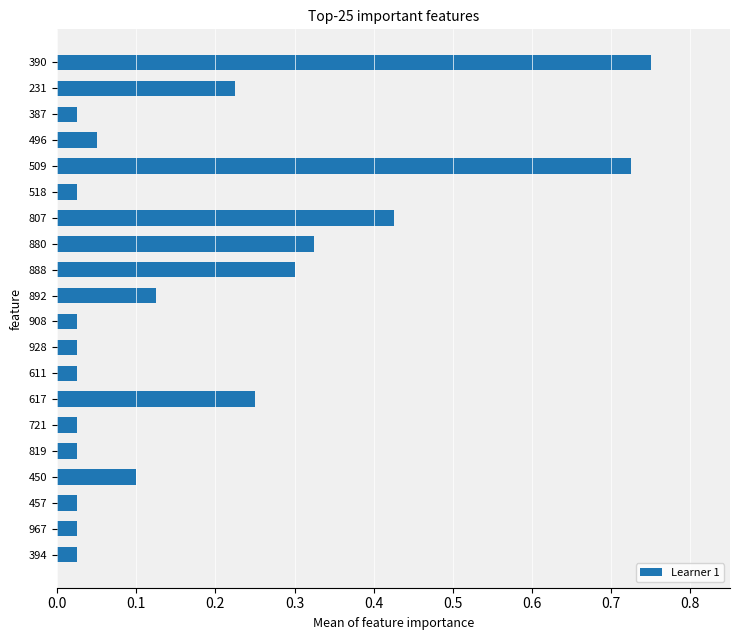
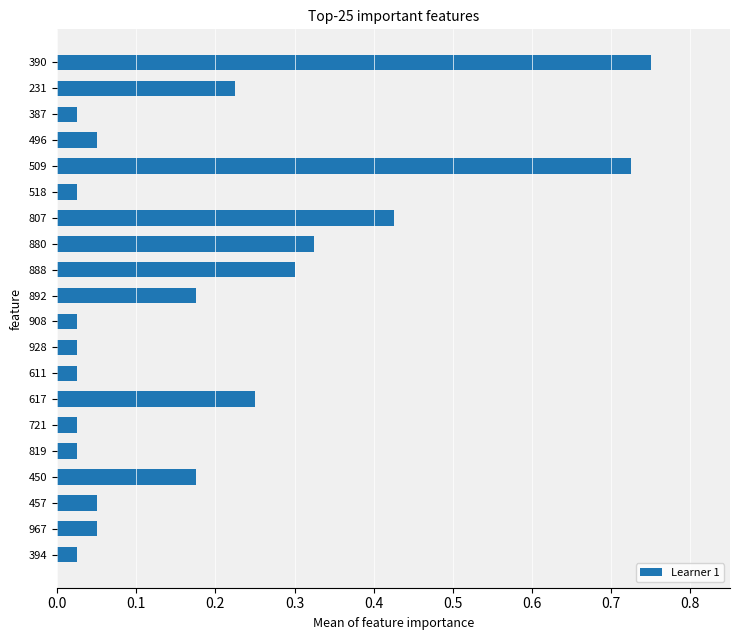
  {
    "390": 0.75,
    "231": 0.22,
    "387": 0.03,
    "496": 0.05,
    "509": 0.73,
    "518": 0.03,
    "807": 0.43,
    "880": 0.33,
    "888": 0.30,
-   "892": 0.13,
+   "892": 0.18,
    "908": 0.03,
    "928": 0.03,
    "611": 0.03,
    "617": 0.25,
    "721": 0.03,
    "819": 0.03,
-   "450": 0.10,
-   "457": 0.03,
-   "967": 0.03,
+   "450": 0.18,
+   "457": 0.05,
+   "967": 0.05,
    "394": 0.03
  }
